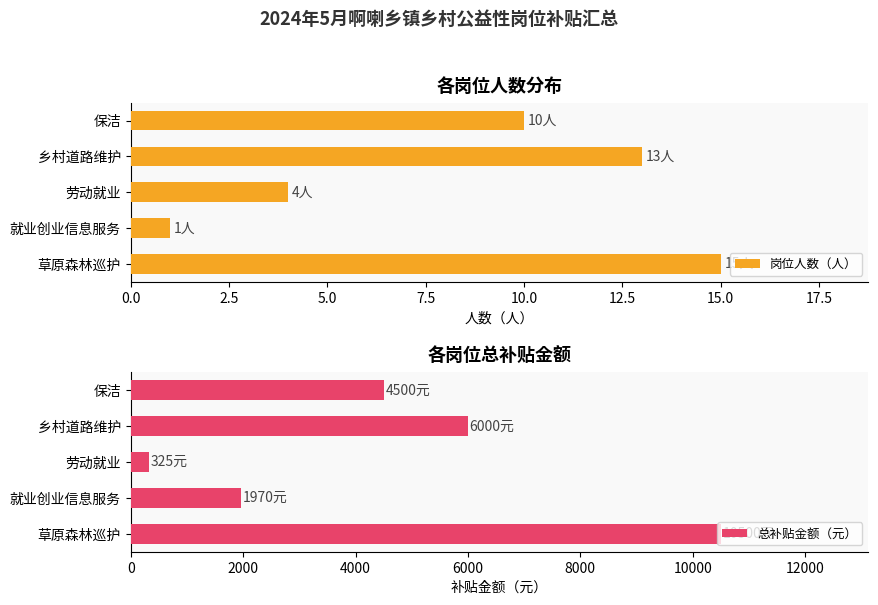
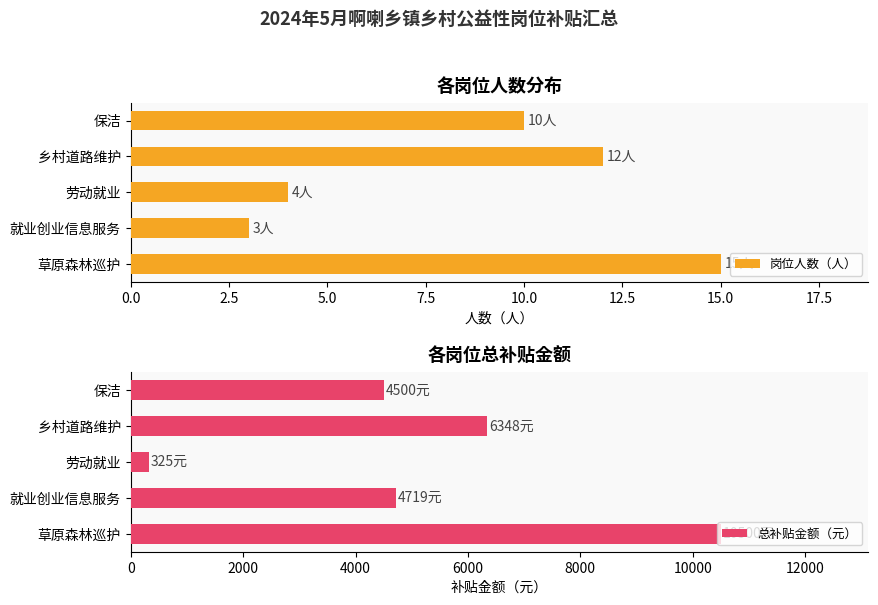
  {
    "各岗位人数分布": {
      "保洁": "10人",
-     "乡村道路维护": "13人",
+     "乡村道路维护": "12人",
      "劳动就业": "4人",
-     "就业创业信息服务": "1人"
+     "就业创业信息服务": "3人"
    },
    "各岗位总补贴金额": {
      "保洁": "4500元",
-     "乡村道路维护": "6000元",
+     "乡村道路维护": "6348元",
      "劳动就业": "325元",
-     "就业创业信息服务": "1970元"
+     "就业创业信息服务": "4719元"
    }
  }
